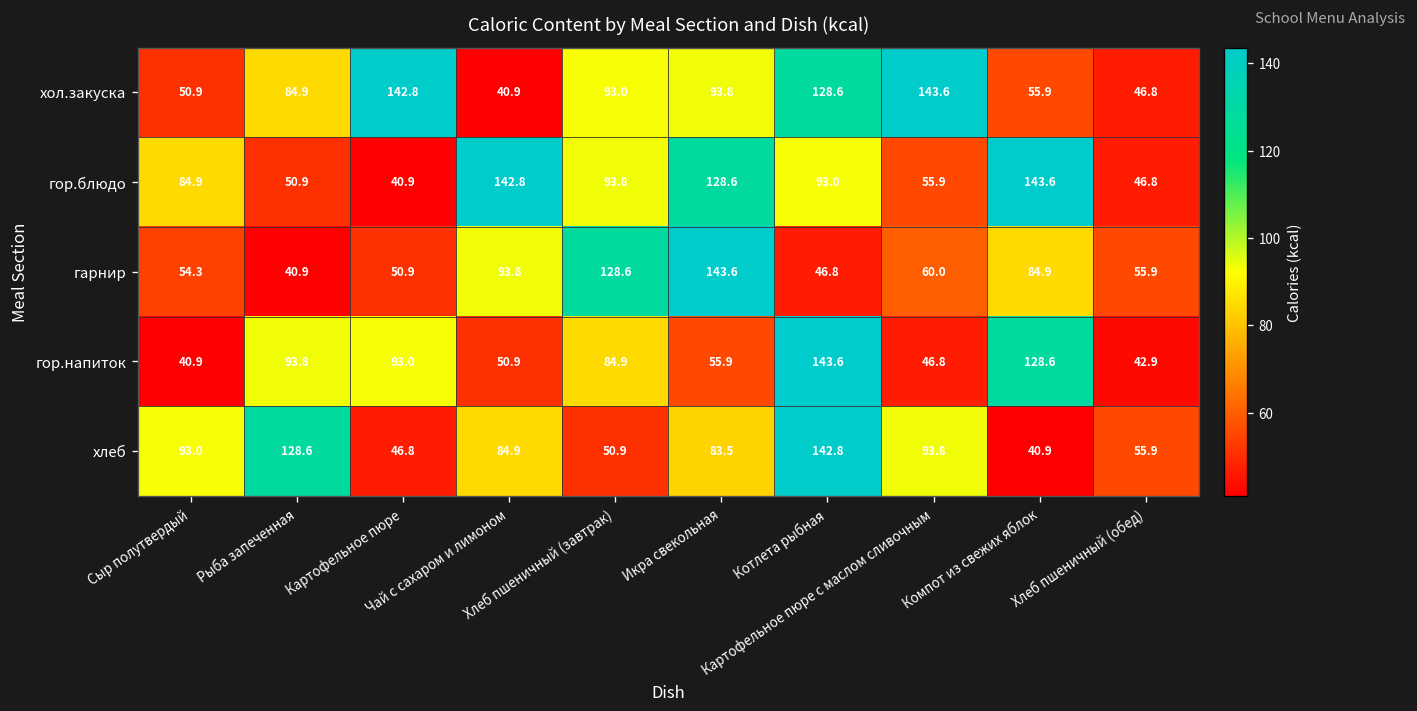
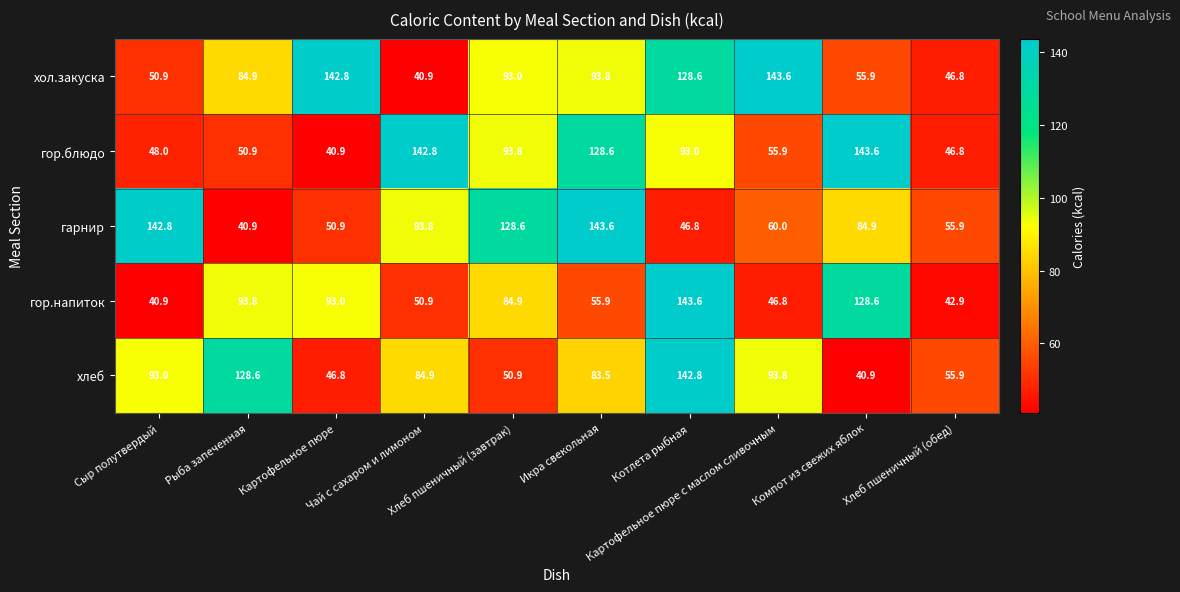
  {
    "хол.закуска": {
      "Сыр полутвердый": 50.9,
      "Рыба запеченная": 84.9,
      "Картофельное пюре": 142.8,
      "Чай с сахаром и лимоном": 40.9,
      "Хлеб пшеничный (завтрак)": 93.0,
      "Икра свекольная": 93.8,
      "Котлета рыбная": 128.6,
      "Картофельное пюре с маслом сливочным": 143.6,
      "Компот из свежих яблок": 55.9,
      "Хлеб пшеничный (обед)": 46.8
    },
    "гор.блюдо": {
-     "Сыр полутвердый": 84.9,
+     "Сыр полутвердый": 48.0,
      "Рыба запеченная": 50.9,
      "Картофельное пюре": 40.9,
      "Чай с сахаром и лимоном": 142.8,
      "Хлеб пшеничный (завтрак)": 93.8,
      "Икра свекольная": 128.6,
      "Котлета рыбная": 93.0,
      "Картофельное пюре с маслом сливочным": 55.9,
      "Компот из свежих яблок": 143.6,
      "Хлеб пшеничный (обед)": 46.8
    },
    "гарнир": {
-     "Сыр полутвердый": 54.3,
+     "Сыр полутвердый": 142.8,
      "Рыба запеченная": 40.9,
      "Картофельное пюре": 50.9,
      "Чай с сахаром и лимоном": 93.8,
      "Хлеб пшеничный (завтрак)": 128.6,
      "Икра свекольная": 143.6,
      "Котлета рыбная": 46.8,
      "Картофельное пюре с маслом сливочным": 60.0,
      "Компот из свежих яблок": 84.9,
      "Хлеб пшеничный (обед)": 55.9
    },
    "гор.напиток": {
      "Сыр полутвердый": 40.9,
      "Рыба запеченная": 93.8,
      "Картофельное пюре": 93.0,
      "Чай с сахаром и лимоном": 50.9,
      "Хлеб пшеничный (завтрак)": 84.9,
      "Икра свекольная": 55.9,
      "Котлета рыбная": 143.6,
      "Картофельное пюре с маслом сливочным": 46.8,
      "Компот из свежих яблок": 128.6,
      "Хлеб пшеничный (обед)": 42.9
    },
    "хлеб": {
      "Сыр полутвердый": 93.0,
      "Рыба запеченная": 128.6,
      "Картофельное пюре": 46.8,
      "Чай с сахаром и лимоном": 84.9,
      "Хлеб пшеничный (завтрак)": 50.9,
      "Икра свекольная": 83.5,
      "Котлета рыбная": 142.8,
      "Картофельное пюре с маслом сливочным": 93.8,
      "Компот из свежих яблок": 40.9,
      "Хлеб пшеничный (обед)": 55.9
    }
  }
